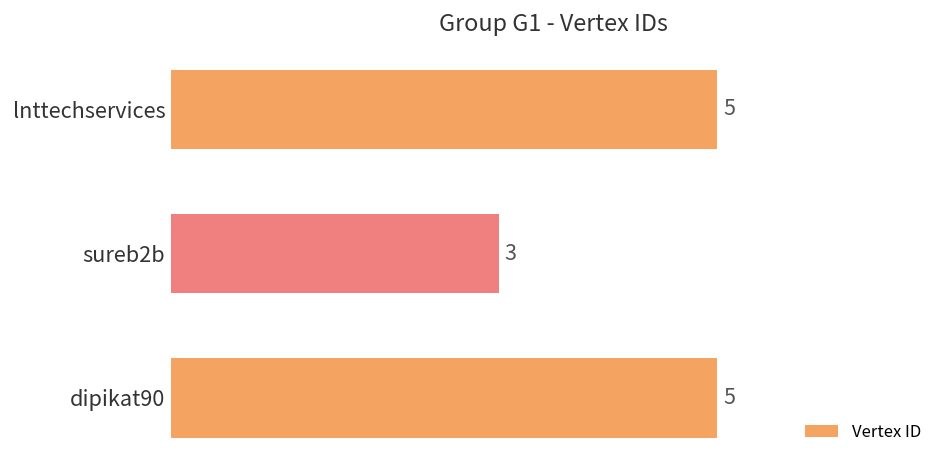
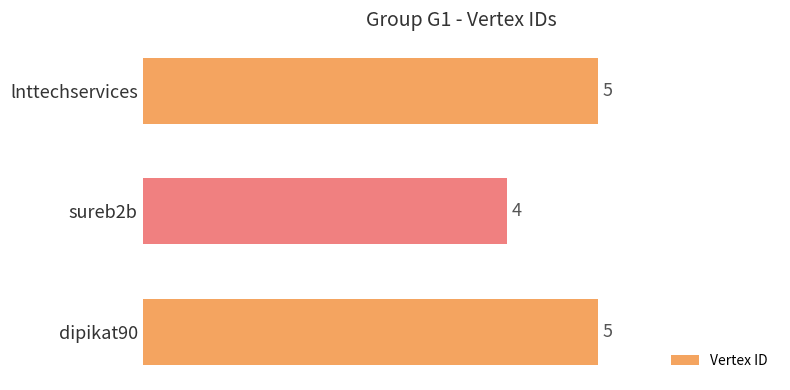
  {
    "lnttechservices": 5,
-   "sureb2b": 3,
+   "sureb2b": 4,
    "dipikat90": 5
  }
